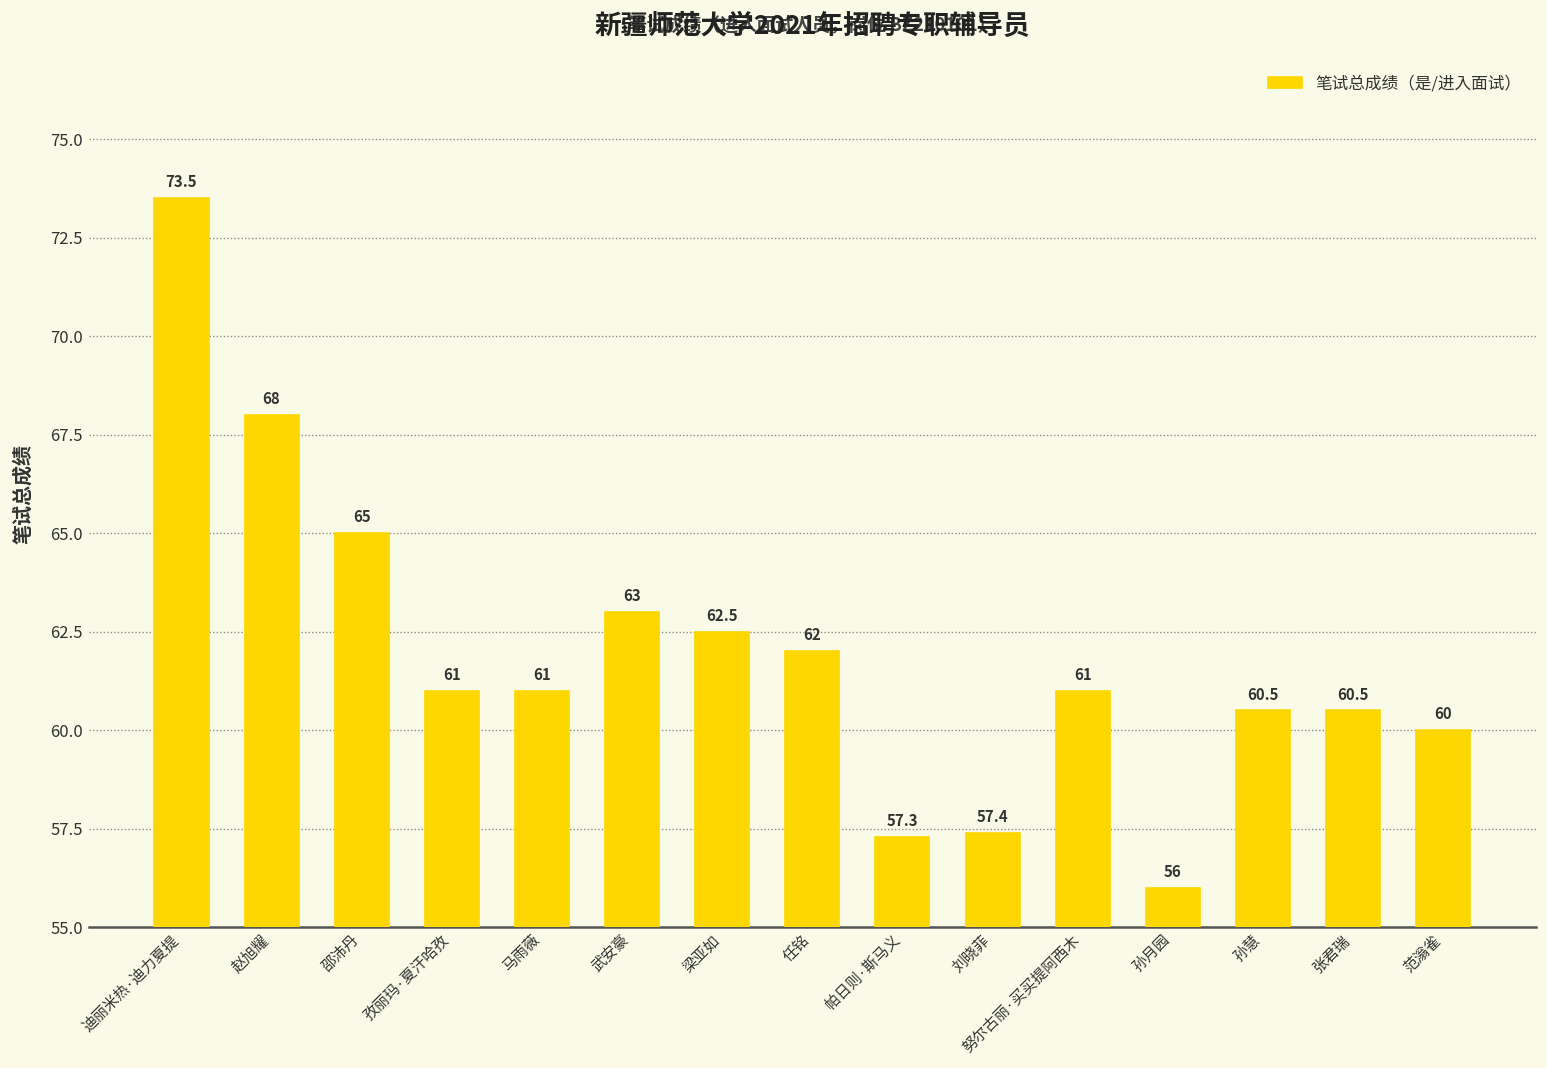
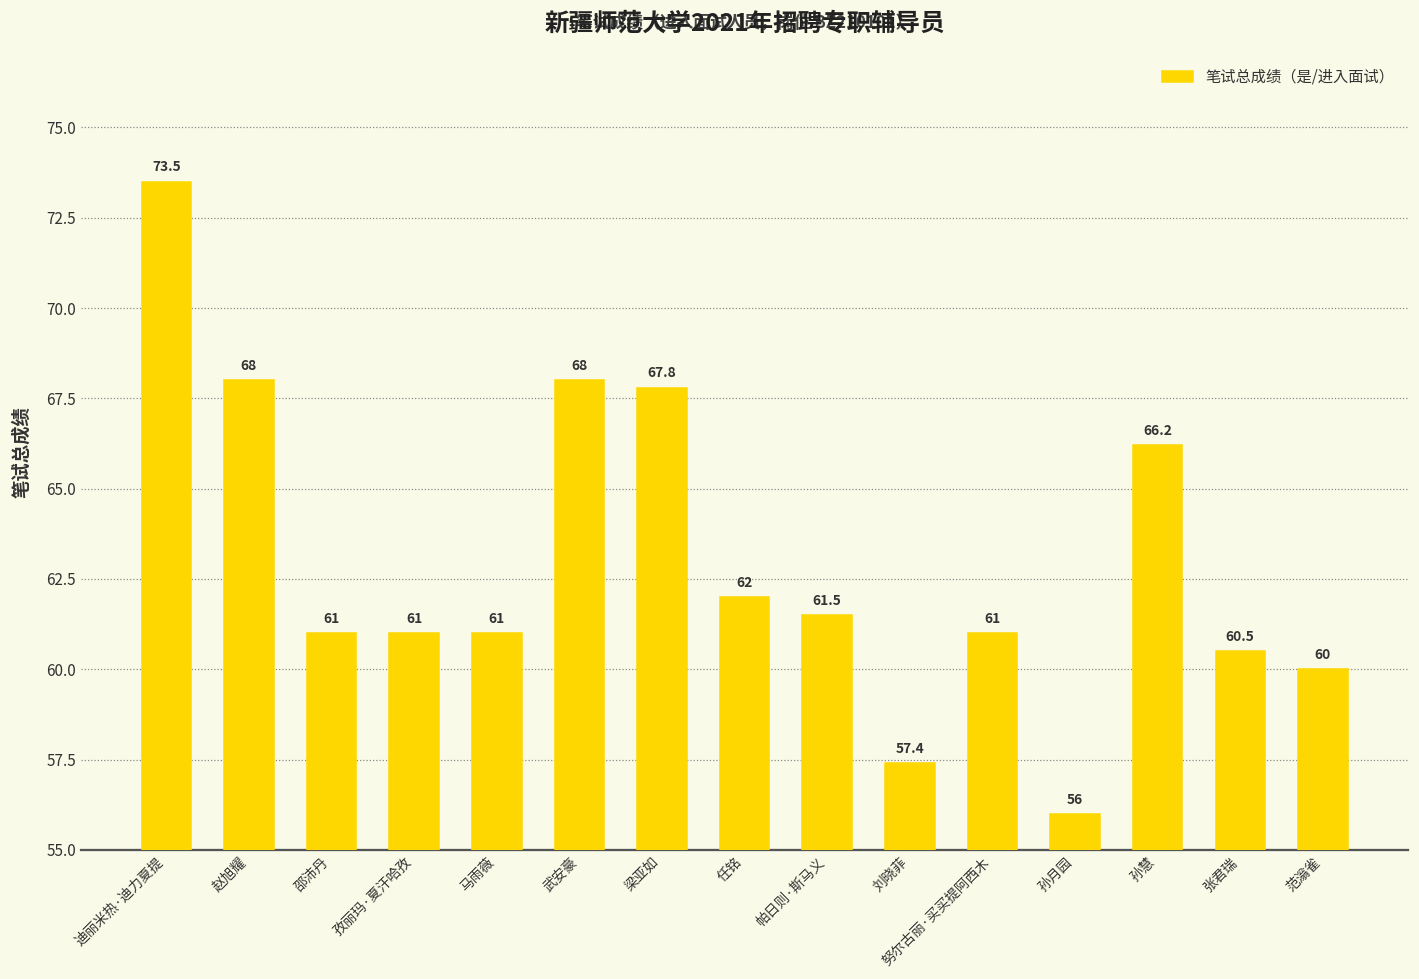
  {
    "迪丽米热·迪力夏提": 73.5,
    "赵旭耀": 68,
-   "邵沛丹": 65,
+   "邵沛丹": 61,
    "孜丽玛·夏汗哈孜": 61,
    "马雨薇": 61,
-   "武安豪": 63,
-   "梁亚如": 62.5,
+   "武安豪": 68,
+   "梁亚如": 67.8,
    "任铭": 62,
-   "帕日则·斯马义": 57.3,
+   "帕日则·斯马义": 61.5,
    "刘晓菲": 57.4,
    "努尔古丽·买买提阿西木": 61,
    "孙月园": 56,
-   "孙慧": 60.5,
+   "孙慧": 66.2,
    "张君瑞": 60.5,
    "范滃雀": 60
  }
